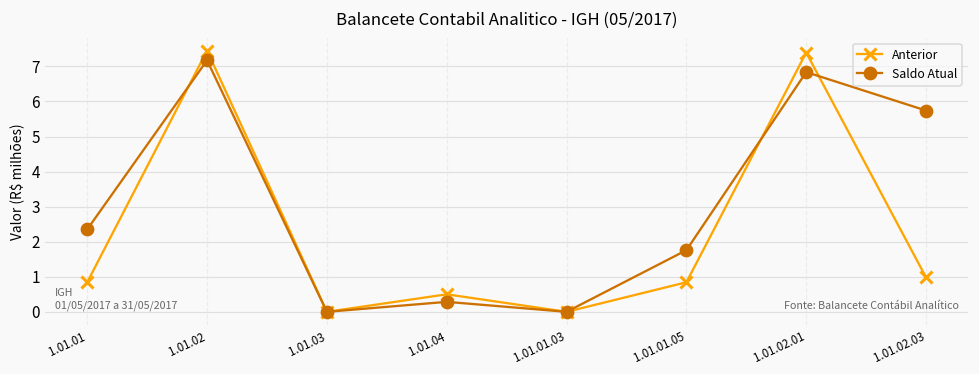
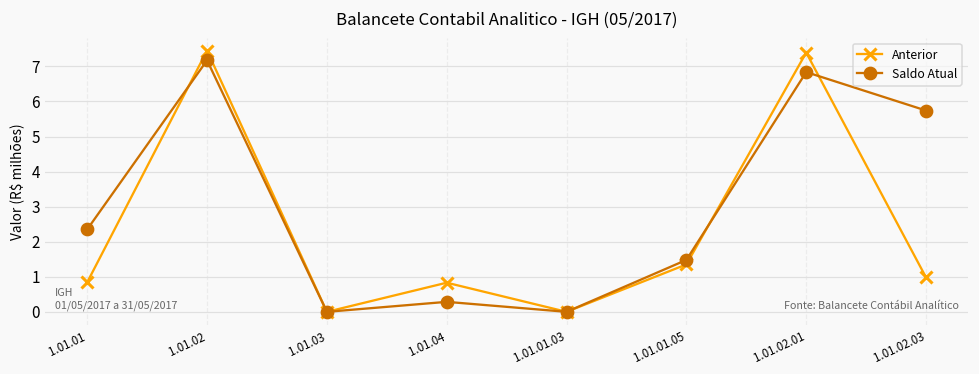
  {
    "Anterior": {
      "1.01.02": 7.5,
-     "1.01.04": 0.5,
-     "1.01.01.05": 0.8,
+     "1.01.04": 0.8,
+     "1.01.01.05": 1.4,
      "1.01.02.01": 7.4,
      "1.01.02.03": 1.0
    },
    "Saldo Atual": {
      "1.01.01": 2.4,
      "1.01.02": 7.2,
      "1.01.04": 0.3,
-     "1.01.01.05": 1.8,
+     "1.01.01.05": 1.5,
      "1.01.02.01": 6.8,
      "1.01.02.03": 5.7
    }
  }
